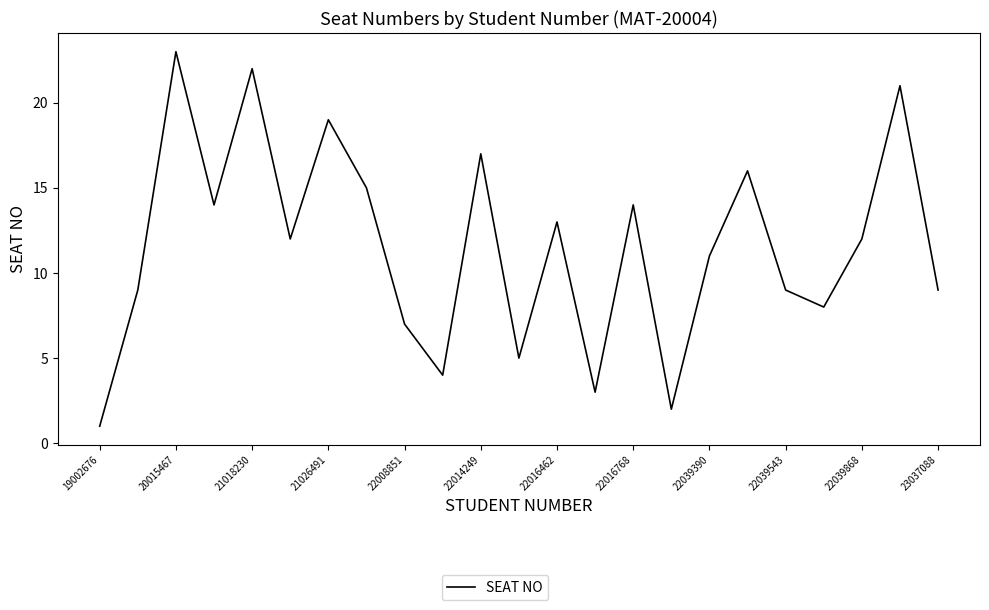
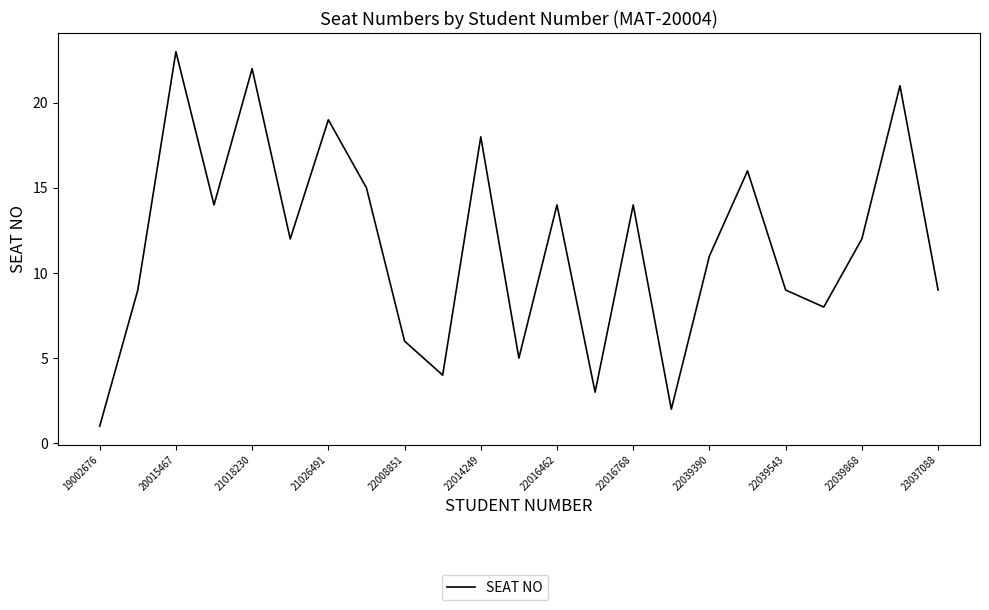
  {
    "19002676": 1,
    "20015467": 23,
    "21018230": 22,
    "21026491": 19,
-   "22008851": 7,
-   "22014249": 17,
-   "22016462": 13,
+   "22008851": 6,
+   "22014249": 18,
+   "22016462": 14,
    "22016768": 14,
    "22039390": 11,
    "22039543": 9,
    "22039868": 12,
    "23037088": 9
  }
